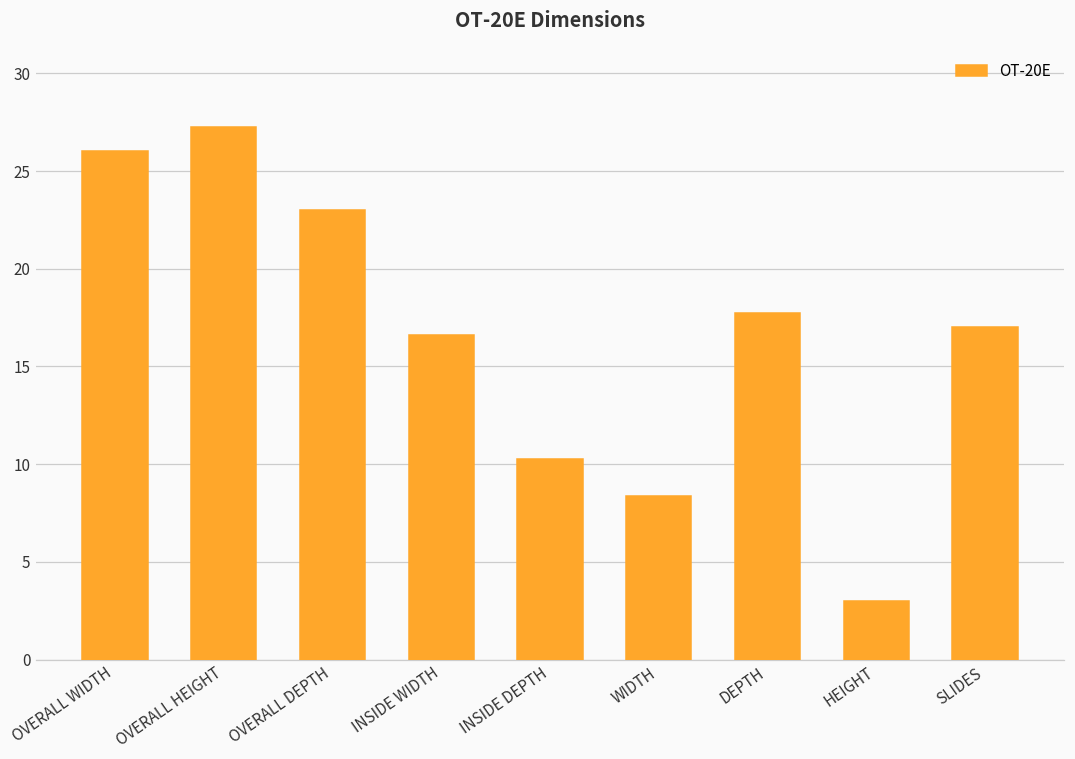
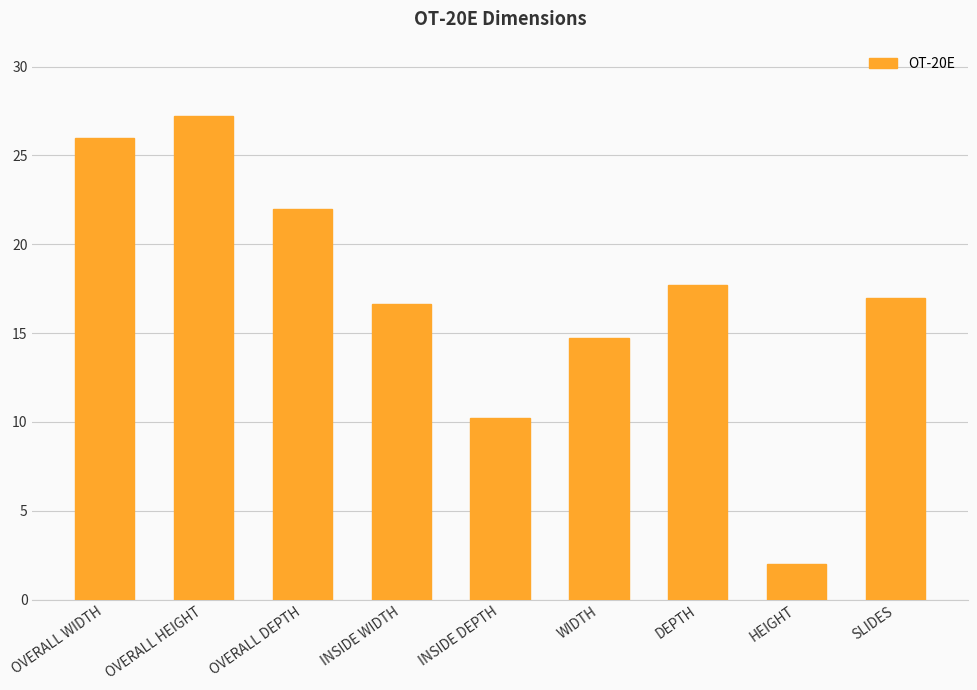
  {
    "OVERALL WIDTH": 26.0,
    "OVERALL HEIGHT": 27.3,
-   "OVERALL DEPTH": 23,
+   "OVERALL DEPTH": 22,
    "INSIDE WIDTH": 16.6,
    "INSIDE DEPTH": 10.3,
-   "WIDTH": 8.4,
+   "WIDTH": 14.8,
    "DEPTH": 17.7,
-   "HEIGHT": 3,
+   "HEIGHT": 2,
    "SLIDES": 17.0
  }
